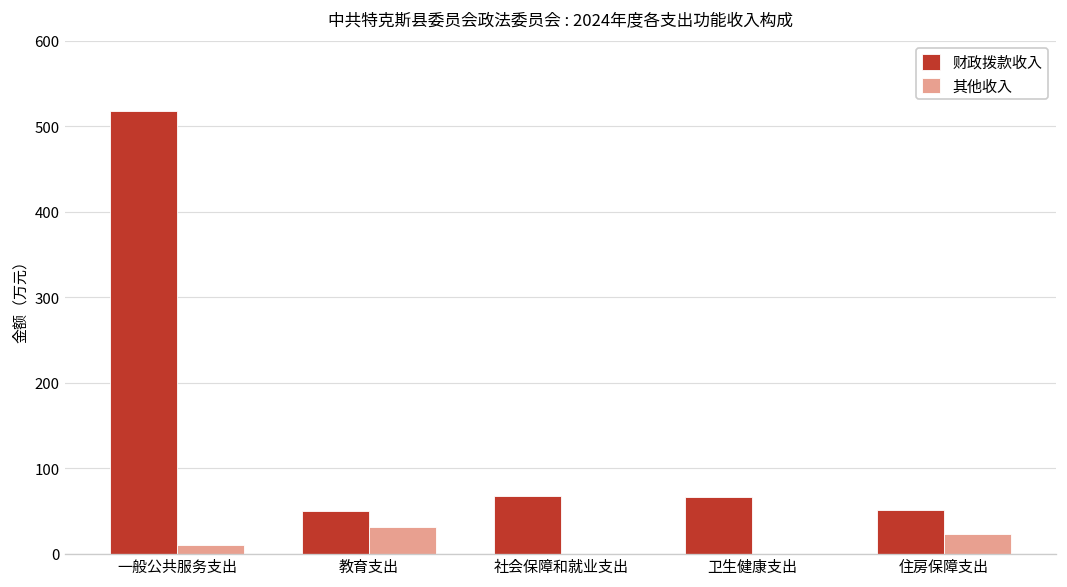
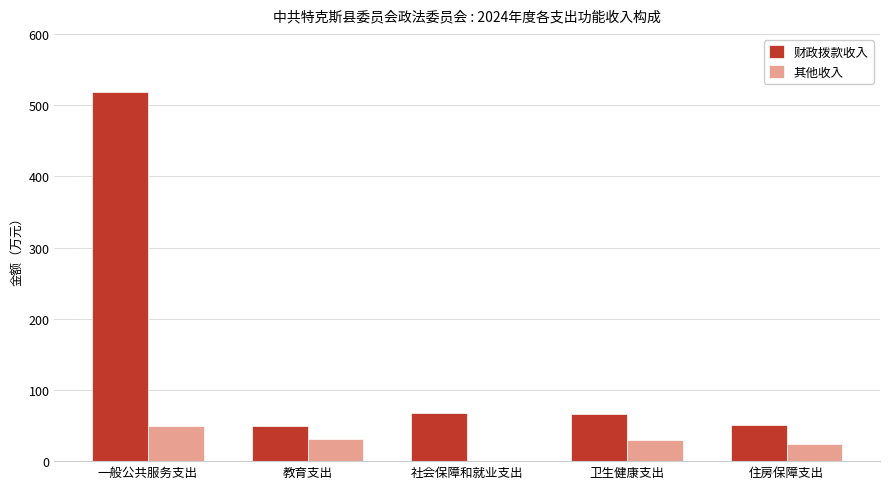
  {
    "财政拨款收入": {
      "一般公共服务支出": 520,
      "教育支出": 50,
      "社会保障和就业支出": 70,
      "卫生健康支出": 70,
      "住房保障支出": 50
    },
    "其他收入": {
-     "一般公共服务支出": 10,
+     "一般公共服务支出": 50,
      "教育支出": 30,
      "社会保障和就业支出": 0,
-     "卫生健康支出": 0,
+     "卫生健康支出": 30,
      "住房保障支出": 20
    }
  }
